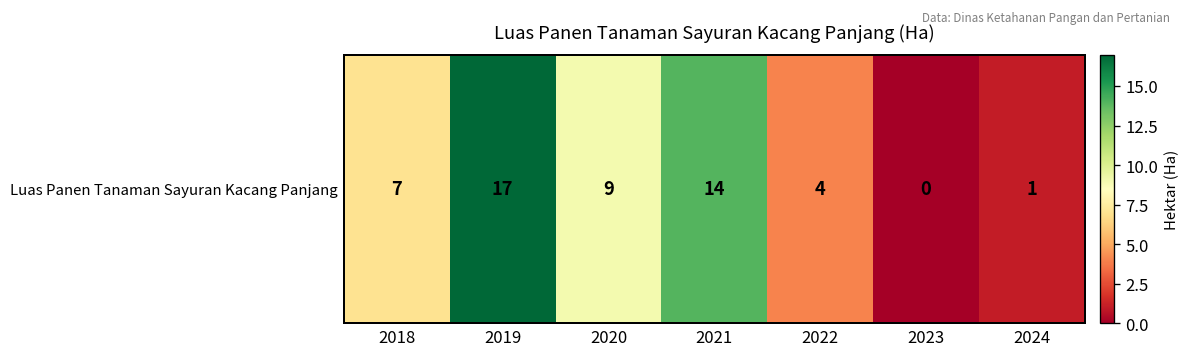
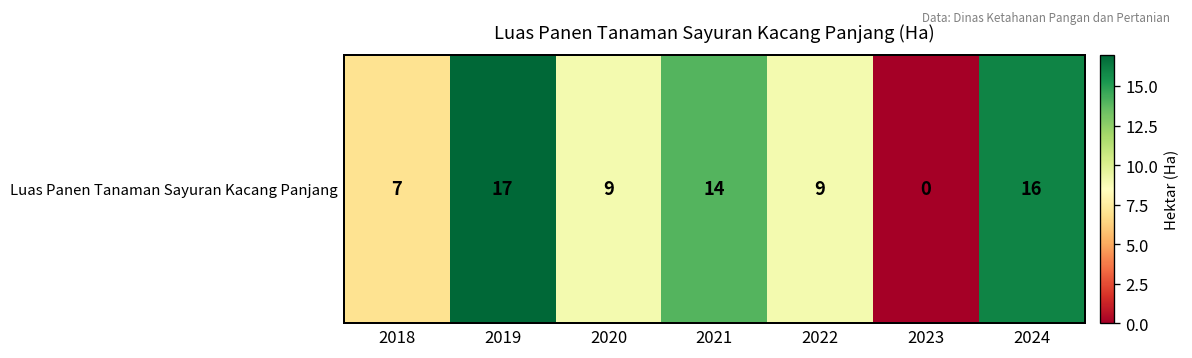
  {
    "Luas Panen Tanaman Sayuran Kacang Panjang": {
      "2018": 7,
      "2019": 17,
      "2020": 9,
      "2021": 14,
-     "2022": 4,
+     "2022": 9,
      "2023": 0,
-     "2024": 1
+     "2024": 16
    }
  }
